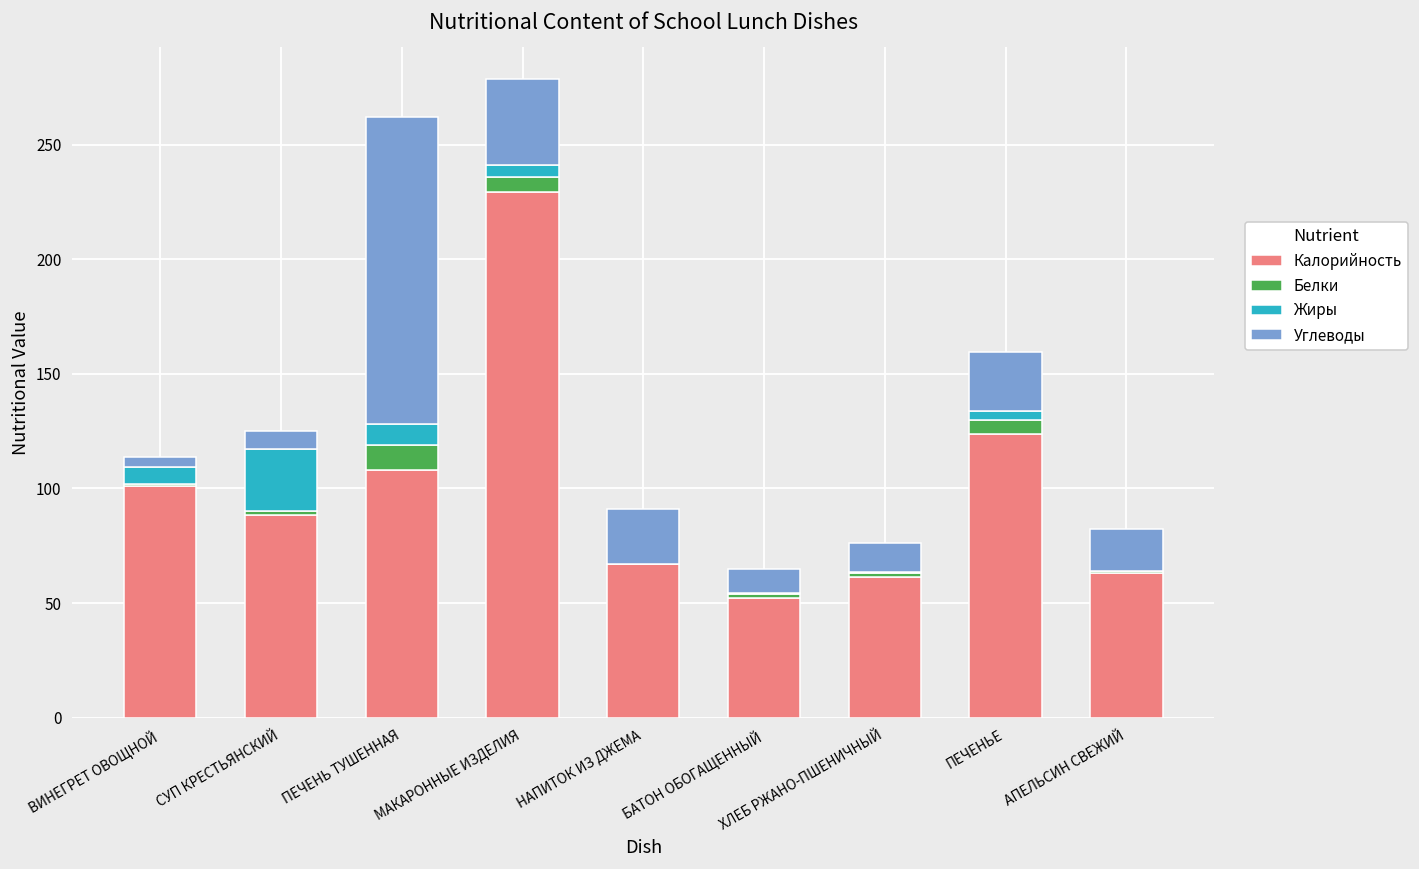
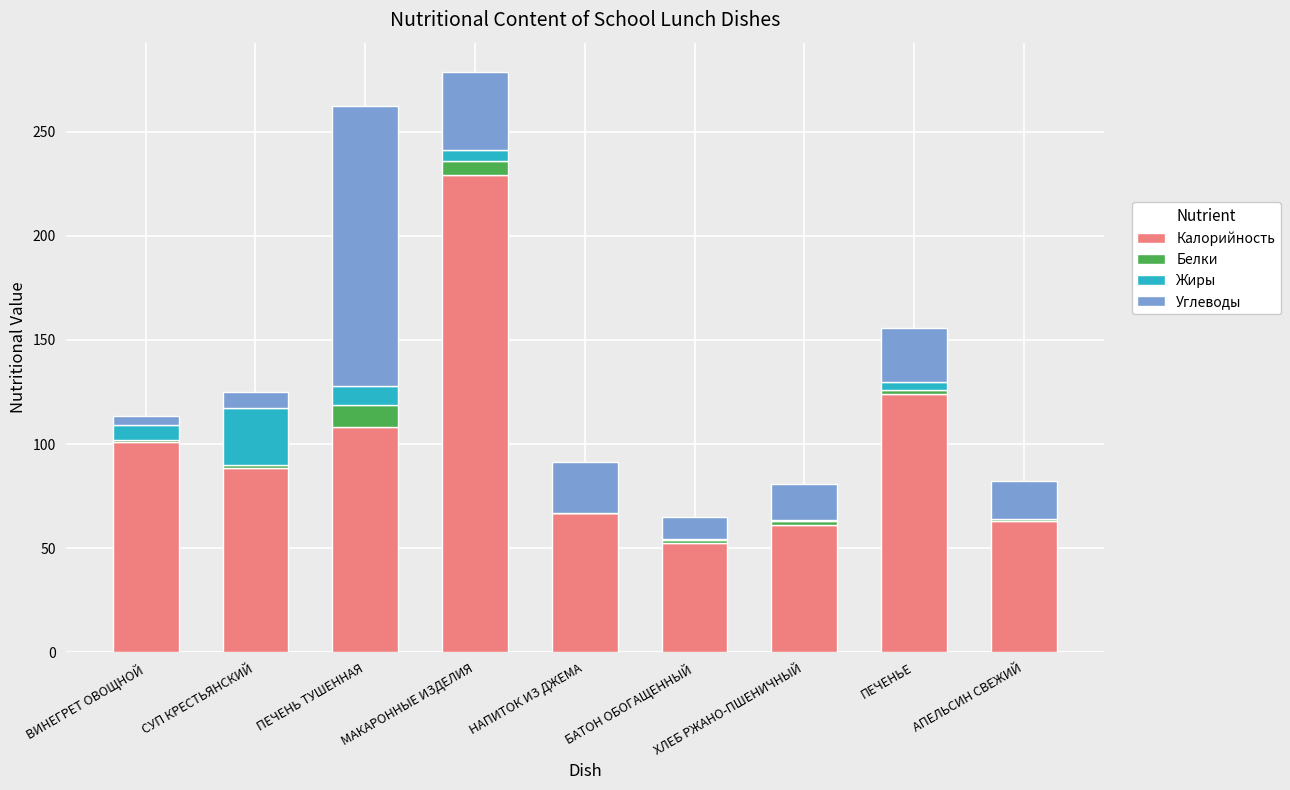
  {
    "Калорийность": {
      "ВИНЕГРЕТ ОВОЩНОЙ": 101,
      "СУП КРЕСТЬЯНСКИЙ": 89,
      "ПЕЧЕНЬ ТУШЕННАЯ": 108,
      "МАКАРОННЫЕ ИЗДЕЛИЯ": 229,
      "НАПИТОК ИЗ ДЖЕМА": 67,
      "БАТОН ОБОГАЩЕННЫЙ": 52,
      "ХЛЕБ РЖАНО-ПШЕНИЧНЫЙ": 61,
      "ПЕЧЕНЬЕ": 124,
      "АПЕЛЬСИН СВЕЖИЙ": 63
    },
    "Белки": {
      "СУП КРЕСТЬЯНСКИЙ": 2,
      "ПЕЧЕНЬ ТУШЕННАЯ": 11,
      "МАКАРОННЫЕ ИЗДЕЛИЯ": 7,
      "БАТОН ОБОГАЩЕННЫЙ": 2,
      "ХЛЕБ РЖАНО-ПШЕНИЧНЫЙ": 2,
-     "ПЕЧЕНЬЕ": 6
+     "ПЕЧЕНЬЕ": 2
    },
    "Жиры": {
      "ВИНЕГРЕТ ОВОЩНОЙ": 8,
      "СУП КРЕСТЬЯНСКИЙ": 27,
      "ПЕЧЕНЬ ТУШЕННАЯ": 9,
      "МАКАРОННЫЕ ИЗДЕЛИЯ": 5,
      "НАПИТОК ИЗ ДЖЕМА": 0,
      "ПЕЧЕНЬЕ": 4
    },
    "Углеводы": {
      "ВИНЕГРЕТ ОВОЩНОЙ": 4,
      "СУП КРЕСТЬЯНСКИЙ": 8,
      "ПЕЧЕНЬ ТУШЕННАЯ": 134,
      "МАКАРОННЫЕ ИЗДЕЛИЯ": 38,
      "НАПИТОК ИЗ ДЖЕМА": 24,
      "БАТОН ОБОГАЩЕННЫЙ": 10,
-     "ХЛЕБ РЖАНО-ПШЕНИЧНЫЙ": 13,
+     "ХЛЕБ РЖАНО-ПШЕНИЧНЫЙ": 18,
      "ПЕЧЕНЬЕ": 26,
      "АПЕЛЬСИН СВЕЖИЙ": 18
    }
  }
